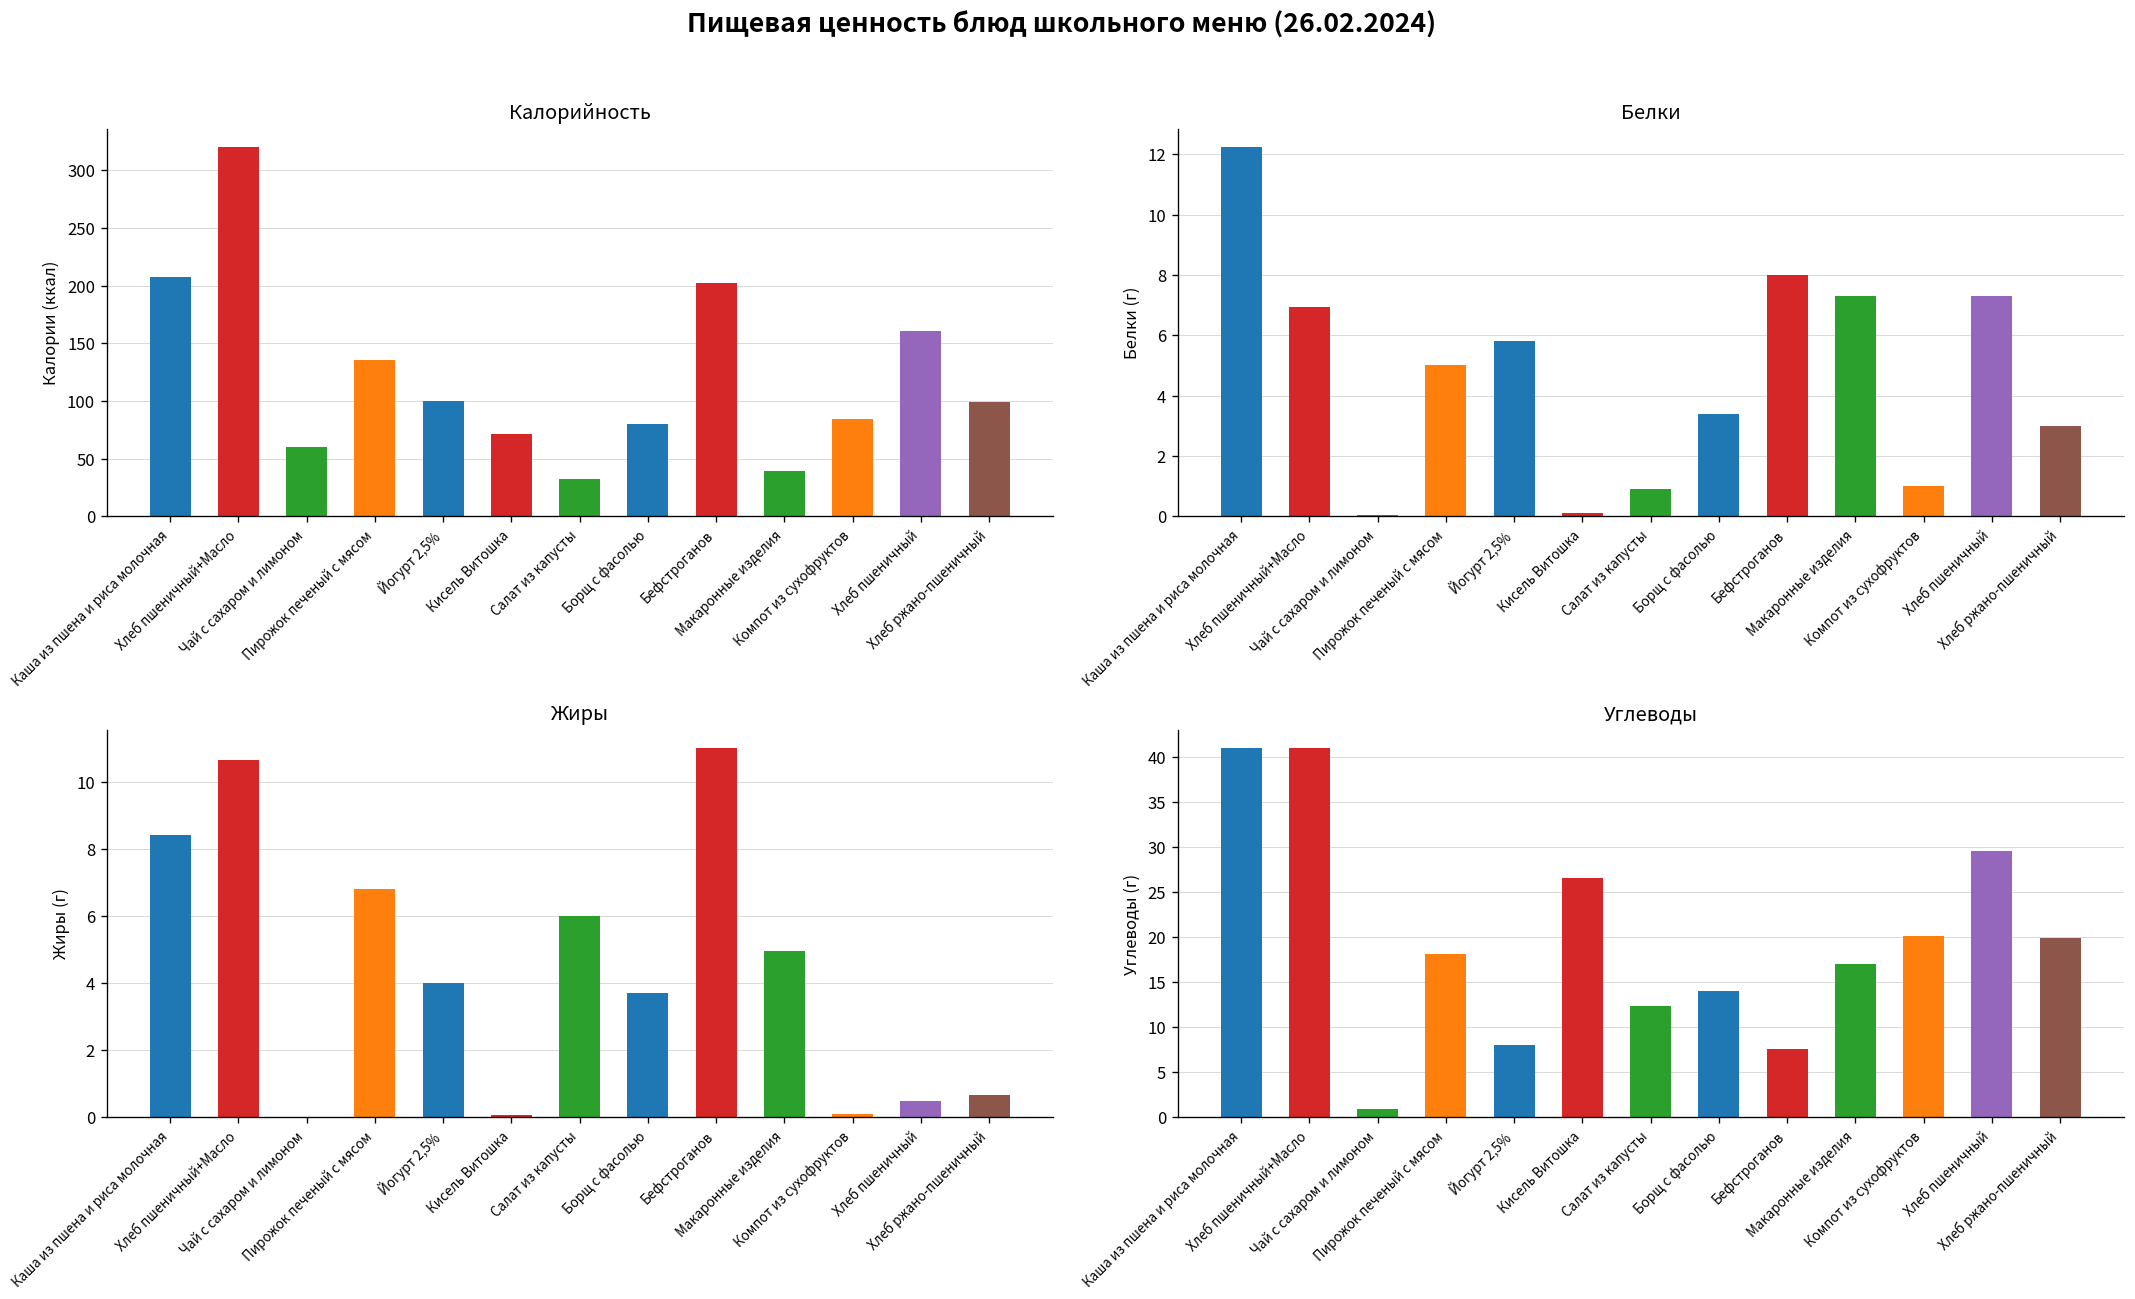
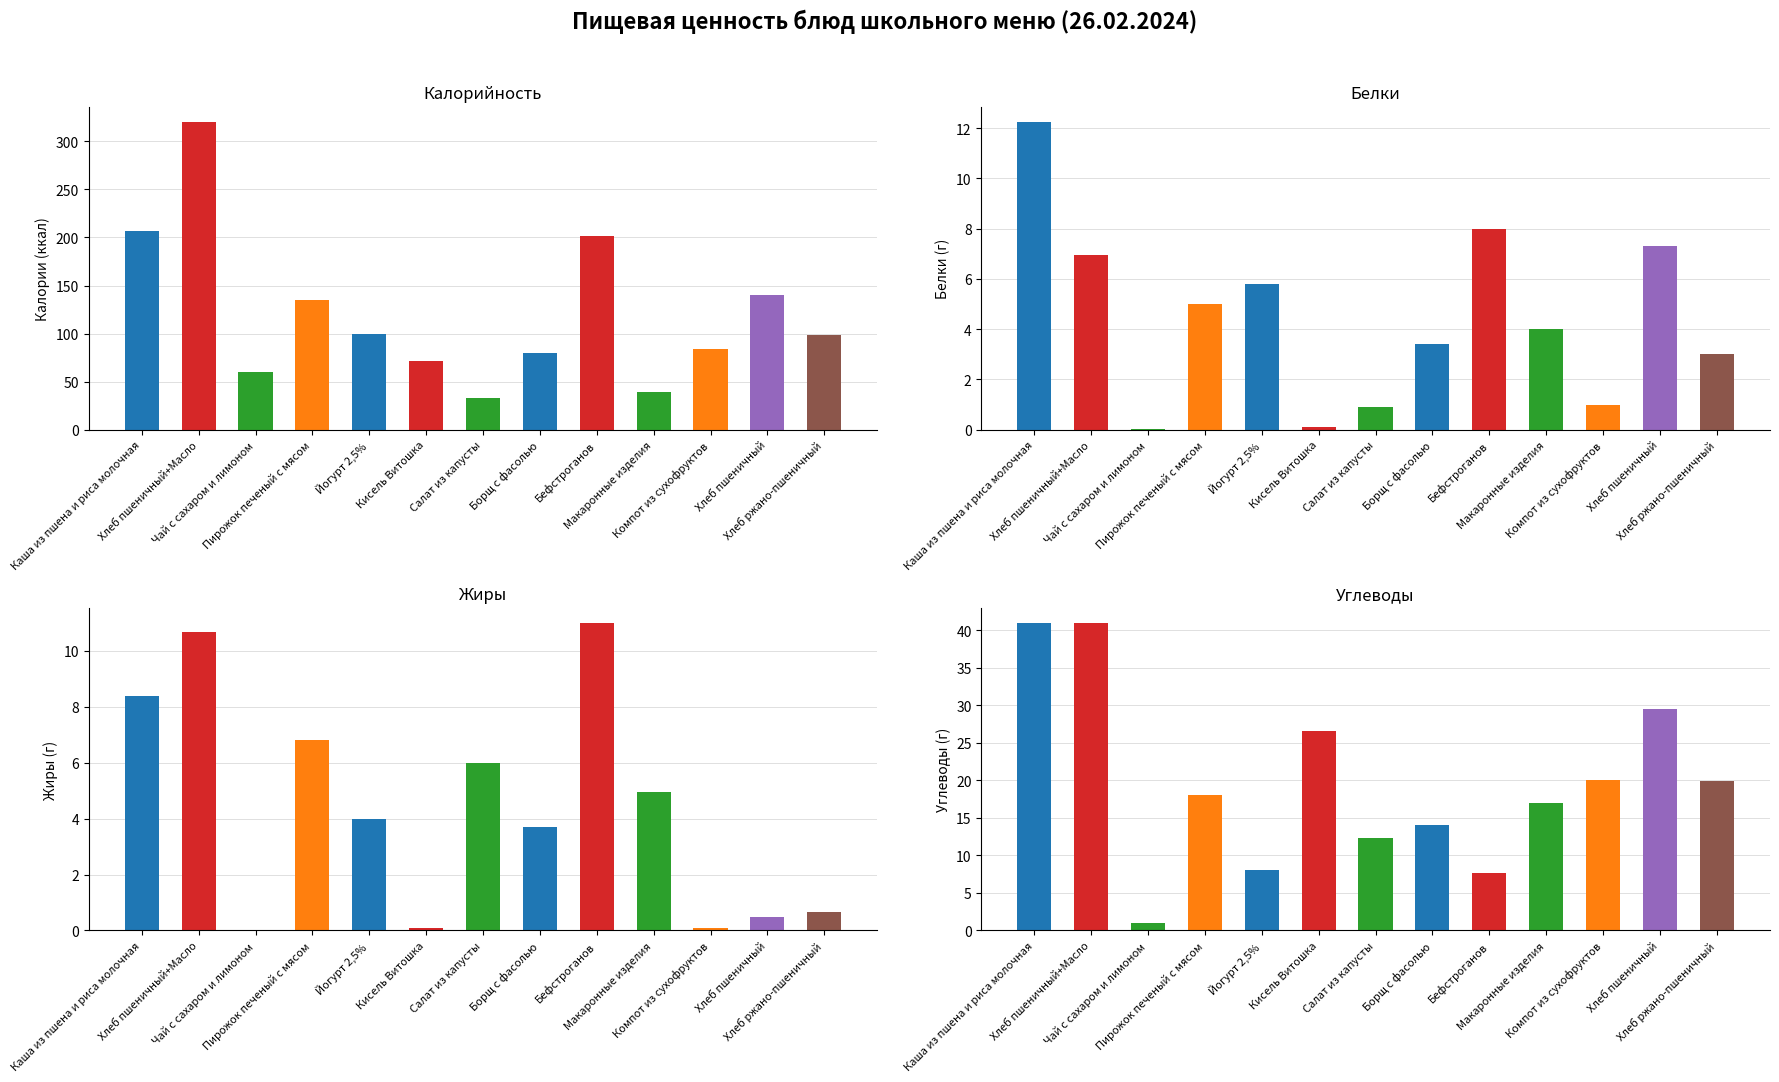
  {
    "Калорийность": {
      "Каша из пшена и риса молочная": 210,
      "Хлеб пшеничный+Масло": 320,
      "Чай с сахаром и лимоном": 60,
      "Пирожок печеный с мясом": 140,
      "Йогурт 2,5%": 100,
      "Кисель Витошка": 70,
      "Салат из капусты": 30,
      "Борщ с фасолью": 80,
      "Бефстроганов": 200,
      "Макаронные изделия": 40,
      "Компот из сухофруктов": 80,
-     "Хлеб пшеничный": 160,
+     "Хлеб пшеничный": 140,
      "Хлеб ржано-пшеничный": 100
    },
    "Белки": {
      "Каша из пшена и риса молочная": 12.2,
      "Хлеб пшеничный+Масло": 6.9,
      "Пирожок печеный с мясом": 5.0,
      "Йогурт 2,5%": 5.8,
      "Кисель Витошка": 0.1,
      "Салат из капусты": 0.9,
      "Борщ с фасолью": 3.4,
      "Бефстроганов": 8.0,
-     "Макаронные изделия": 7.3,
+     "Макаронные изделия": 4.0,
      "Компот из сухофруктов": 1.0,
      "Хлеб пшеничный": 7.3,
      "Хлеб ржано-пшеничный": 3.0
    },
    "Жиры": {
      "Каша из пшена и риса молочная": 8.4,
      "Хлеб пшеничный+Масло": 10.7,
      "Пирожок печеный с мясом": 6.8,
      "Йогурт 2,5%": 4.0,
      "Салат из капусты": 6.0,
      "Борщ с фасолью": 3.7,
      "Бефстроганов": 11.0,
      "Макаронные изделия": 5.0,
      "Компот из сухофруктов": 0.1,
      "Хлеб пшеничный": 0.5,
      "Хлеб ржано-пшеничный": 0.7
    },
    "Углеводы": {
      "Каша из пшена и риса молочная": 41,
      "Хлеб пшеничный+Масло": 41,
      "Чай с сахаром и лимоном": 1,
      "Пирожок печеный с мясом": 18,
      "Йогурт 2,5%": 8,
      "Кисель Витошка": 27,
      "Салат из капусты": 12,
      "Борщ с фасолью": 14,
      "Бефстроганов": 8,
      "Макаронные изделия": 17,
      "Компот из сухофруктов": 20,
      "Хлеб пшеничный": 30,
      "Хлеб ржано-пшеничный": 20
    }
  }
